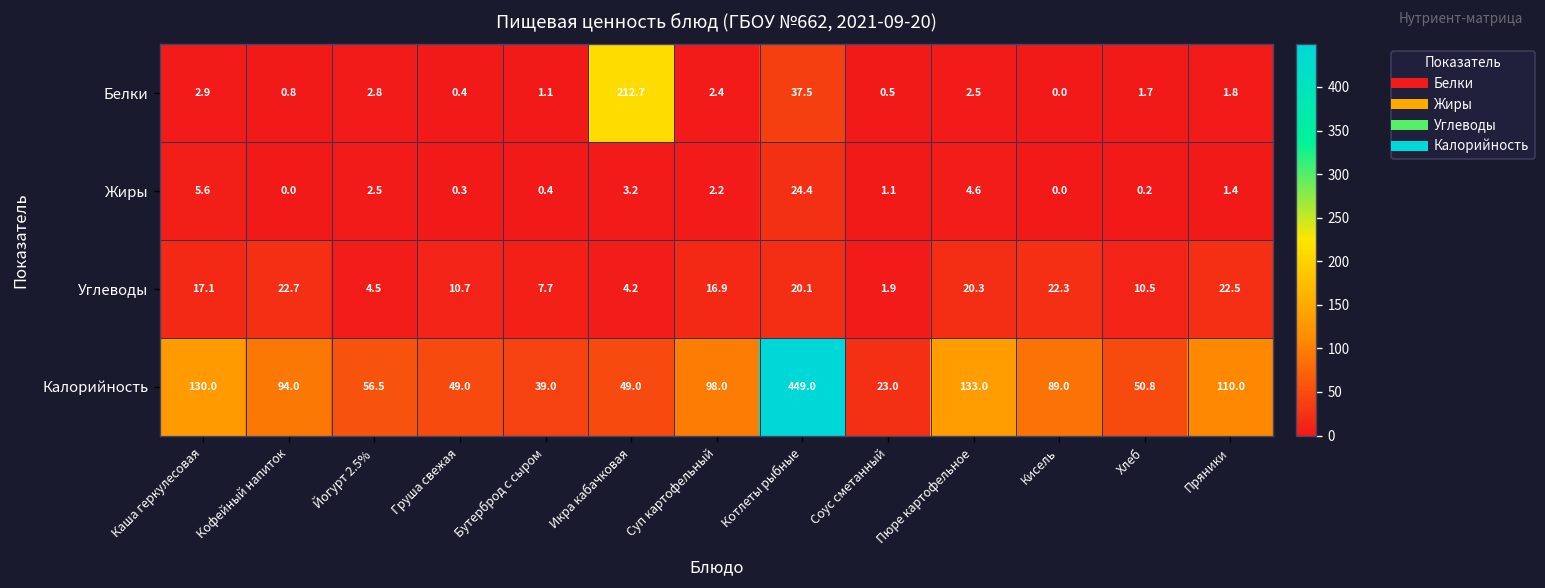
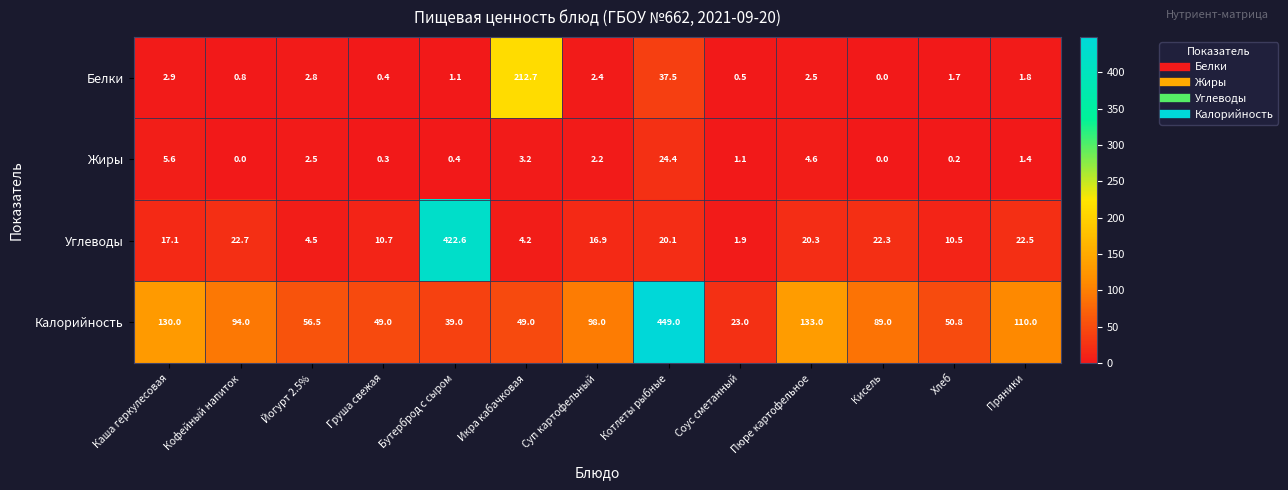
  {
    "Белки": {
      "Каша геркулесовая": 2.9,
      "Кофейный напиток": 0.8,
      "Йогурт 2.5%": 2.8,
      "Груша свежая": 0.4,
      "Бутерброд с сыром": 1.1,
      "Икра кабачковая": 212.7,
      "Суп картофельный": 2.4,
      "Котлеты рыбные": 37.5,
      "Соус сметанный": 0.5,
      "Пюре картофельное": 2.5,
      "Кисель": 0.0,
      "Хлеб": 1.7,
      "Пряники": 1.8
    },
    "Жиры": {
      "Каша геркулесовая": 5.6,
      "Кофейный напиток": 0.0,
      "Йогурт 2.5%": 2.5,
      "Груша свежая": 0.3,
      "Бутерброд с сыром": 0.4,
      "Икра кабачковая": 3.2,
      "Суп картофельный": 2.2,
      "Котлеты рыбные": 24.4,
      "Соус сметанный": 1.1,
      "Пюре картофельное": 4.6,
      "Кисель": 0.0,
      "Хлеб": 0.2,
      "Пряники": 1.4
    },
    "Углеводы": {
      "Каша геркулесовая": 17.1,
      "Кофейный напиток": 22.7,
      "Йогурт 2.5%": 4.5,
      "Груша свежая": 10.7,
-     "Бутерброд с сыром": 7.7,
+     "Бутерброд с сыром": 422.6,
      "Икра кабачковая": 4.2,
      "Суп картофельный": 16.9,
      "Котлеты рыбные": 20.1,
      "Соус сметанный": 1.9,
      "Пюре картофельное": 20.3,
      "Кисель": 22.3,
      "Хлеб": 10.5,
      "Пряники": 22.5
    },
    "Калорийность": {
      "Каша геркулесовая": 130.0,
      "Кофейный напиток": 94.0,
      "Йогурт 2.5%": 56.5,
      "Груша свежая": 49.0,
      "Бутерброд с сыром": 39.0,
      "Икра кабачковая": 49.0,
      "Суп картофельный": 98.0,
      "Котлеты рыбные": 449.0,
      "Соус сметанный": 23.0,
      "Пюре картофельное": 133.0,
      "Кисель": 89.0,
      "Хлеб": 50.8,
      "Пряники": 110.0
    }
  }
